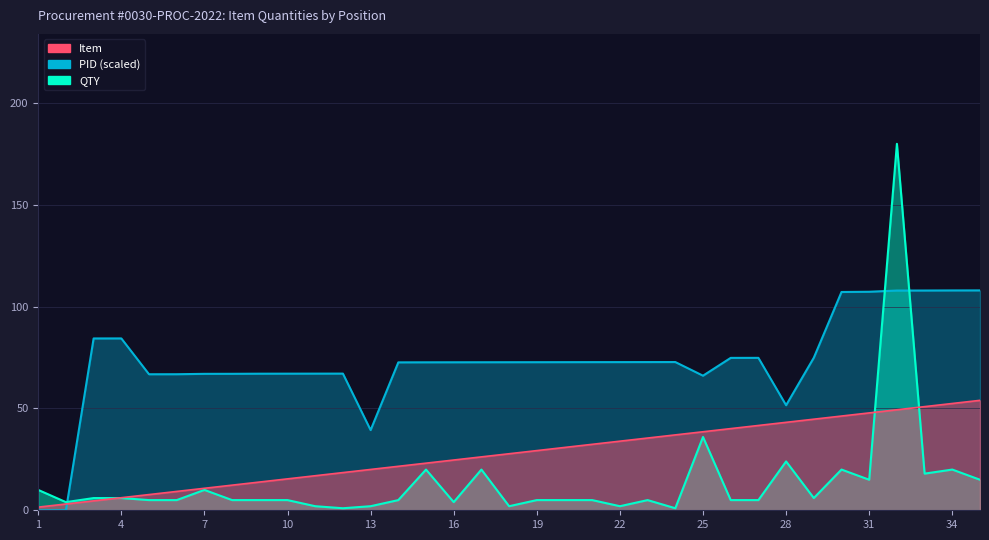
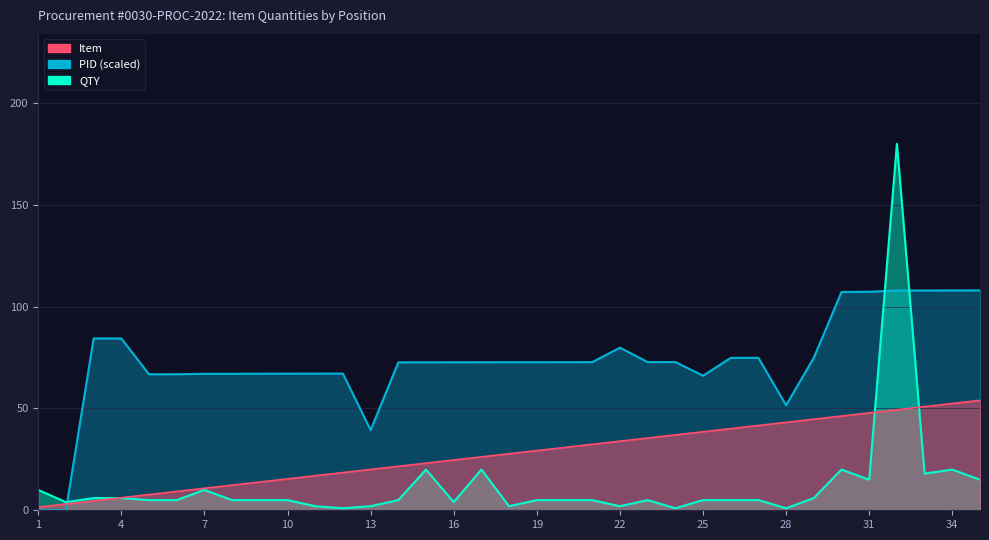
  {
    "PID (scaled)": {
      "1": 0,
      "4": 84,
      "7": 67,
      "10": 67,
      "13": 39,
      "16": 73,
      "19": 73,
-     "22": 73,
+     "22": 80,
      "25": 66,
      "28": 52,
      "31": 107,
      "34": 108
    },
    "QTY": {
      "1": 10,
      "10": 5,
      "13": 2,
      "16": 4,
      "19": 5,
      "22": 2,
-     "25": 36,
-     "28": 24,
+     "25": 5,
+     "28": 1,
      "31": 15,
      "34": 20
    }
  }
